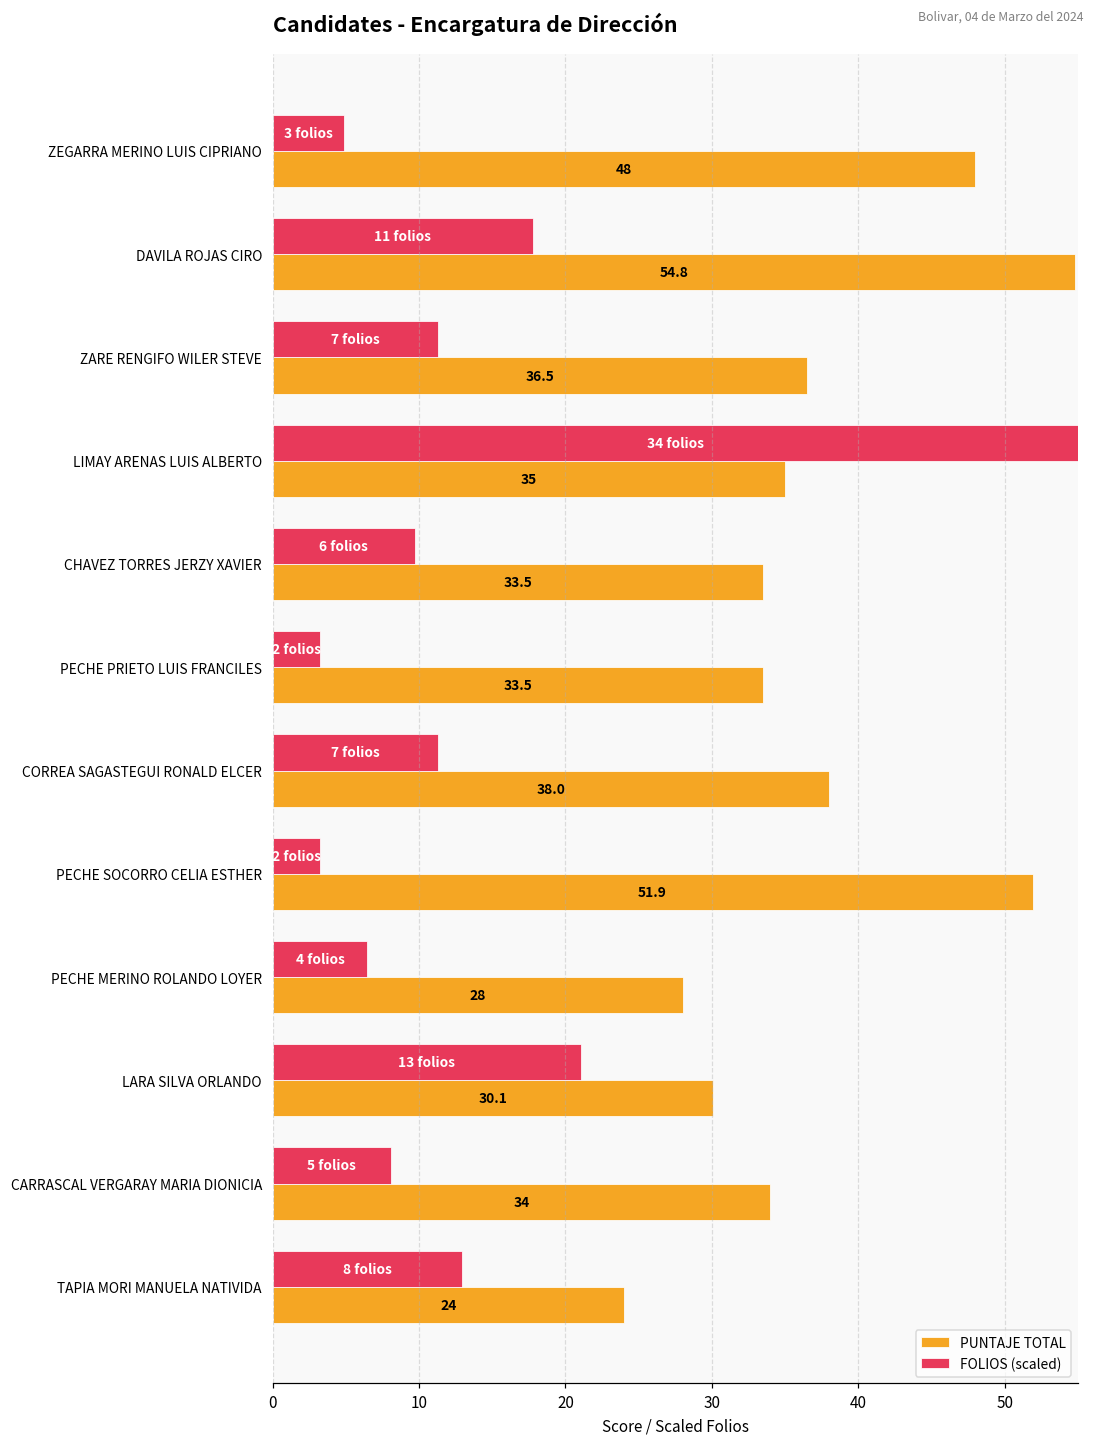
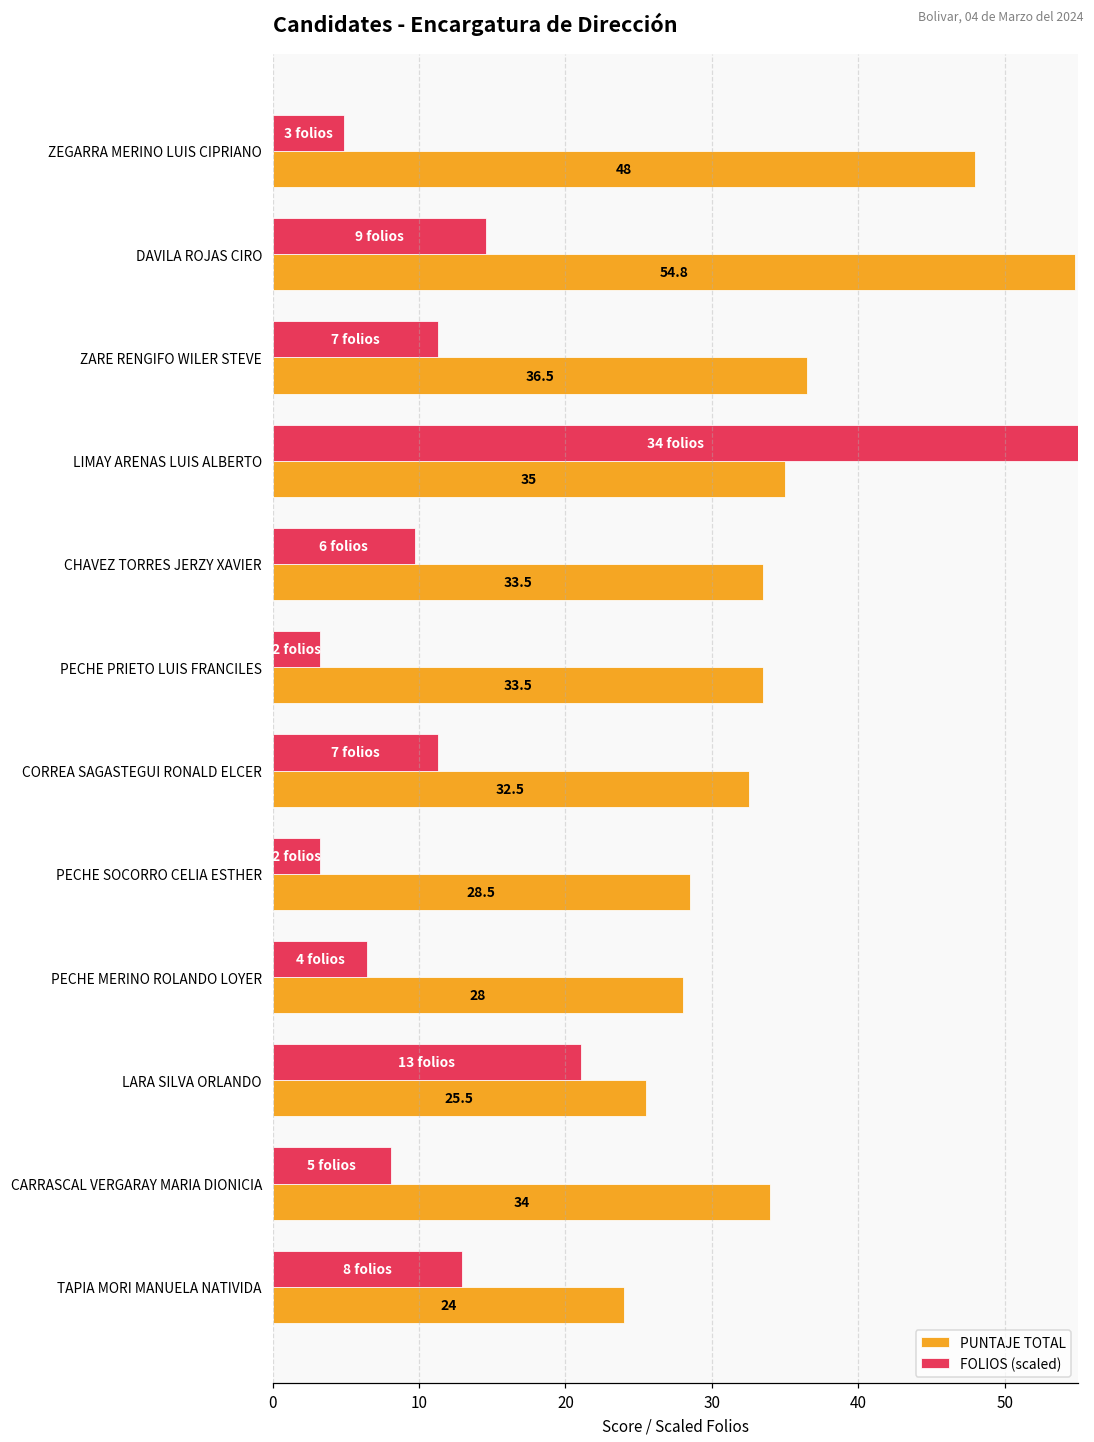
  {
    "PUNTAJE TOTAL": {
      "ZEGARRA MERINO LUIS CIPRIANO": 48,
      "DAVILA ROJAS CIRO": 54.8,
      "ZARE RENGIFO WILER STEVE": 36.5,
      "LIMAY ARENAS LUIS ALBERTO": 35,
      "CHAVEZ TORRES JERZY XAVIER": 33.5,
      "PECHE PRIETO LUIS FRANCILES": 33.5,
-     "CORREA SAGASTEGUI RONALD ELCER": 38.0,
-     "PECHE SOCORRO CELIA ESTHER": 51.9,
+     "CORREA SAGASTEGUI RONALD ELCER": 32.5,
+     "PECHE SOCORRO CELIA ESTHER": 28.5,
      "PECHE MERINO ROLANDO LOYER": 28,
-     "LARA SILVA ORLANDO": 30.1,
+     "LARA SILVA ORLANDO": 25.5,
      "CARRASCAL VERGARAY MARIA DIONICIA": 34,
      "TAPIA MORI MANUELA NATIVIDA": 24
    },
    "FOLIOS (scaled)": {
-     "DAVILA ROJAS CIRO": 11
+     "DAVILA ROJAS CIRO": 9
    }
  }
